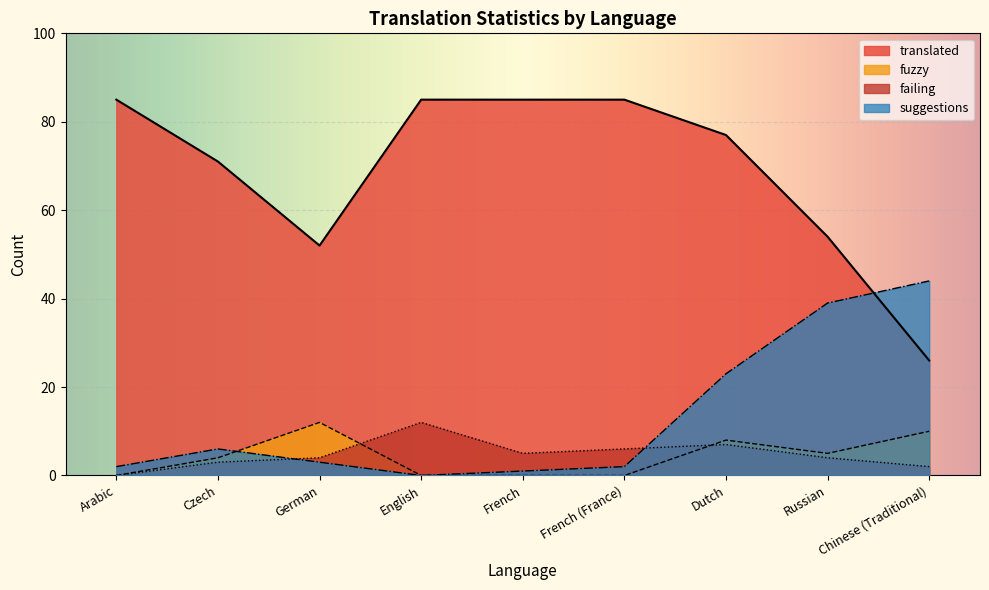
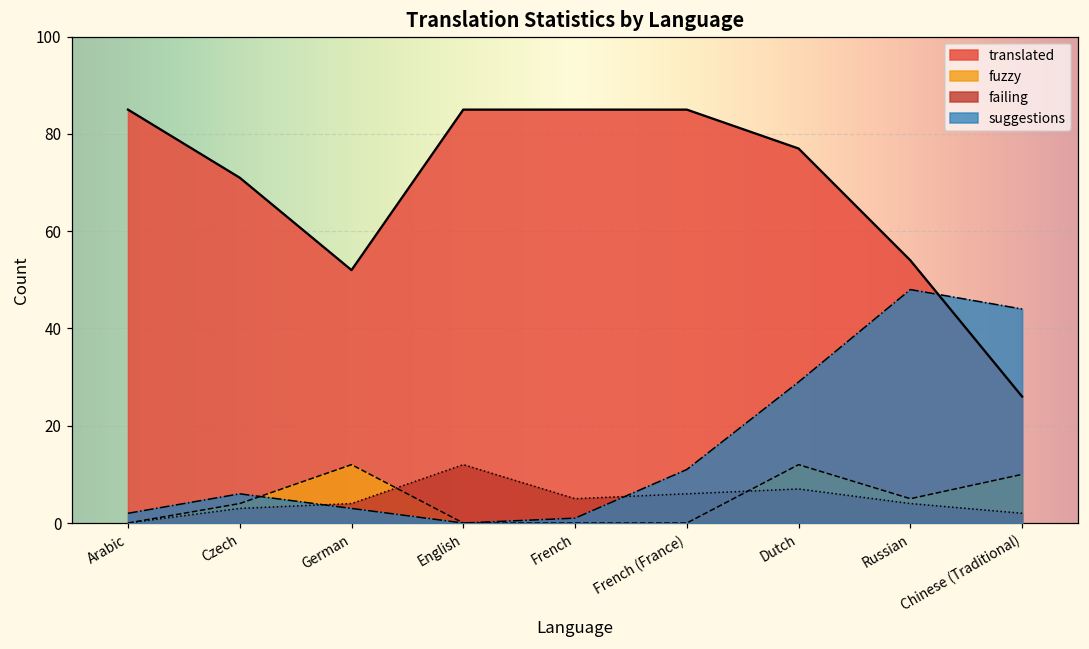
  {
    "fuzzy": {
      "Czech": 4,
      "German": 12,
      "French": 0,
      "French (France)": 0,
-     "Dutch": 8,
+     "Dutch": 12,
      "Russian": 5,
      "Chinese (Traditional)": 10
    },
    "suggestions": {
      "Arabic": 2,
      "Czech": 6,
      "German": 3,
      "French": 1,
-     "French (France)": 2,
-     "Dutch": 23,
-     "Russian": 39,
+     "French (France)": 11,
+     "Dutch": 29,
+     "Russian": 48,
      "Chinese (Traditional)": 44
    }
  }
